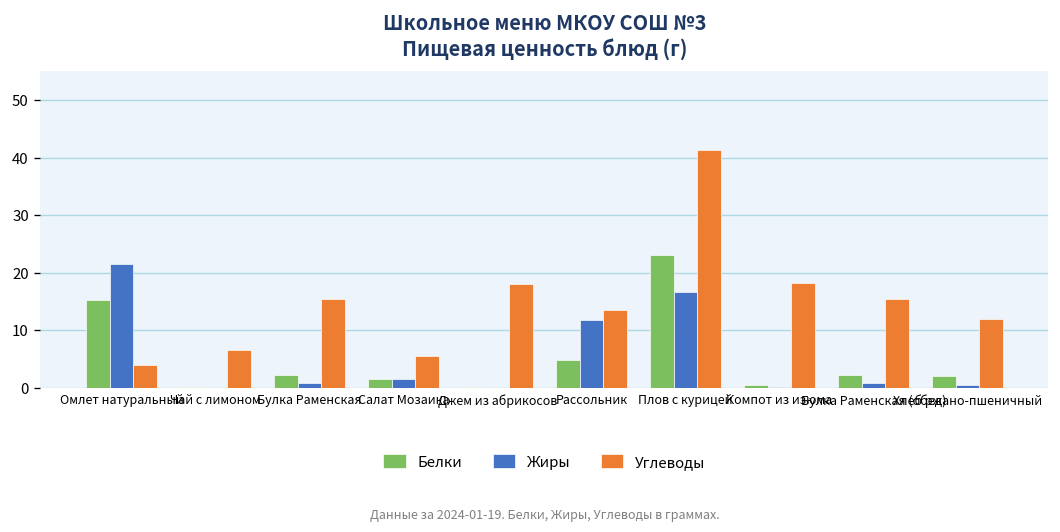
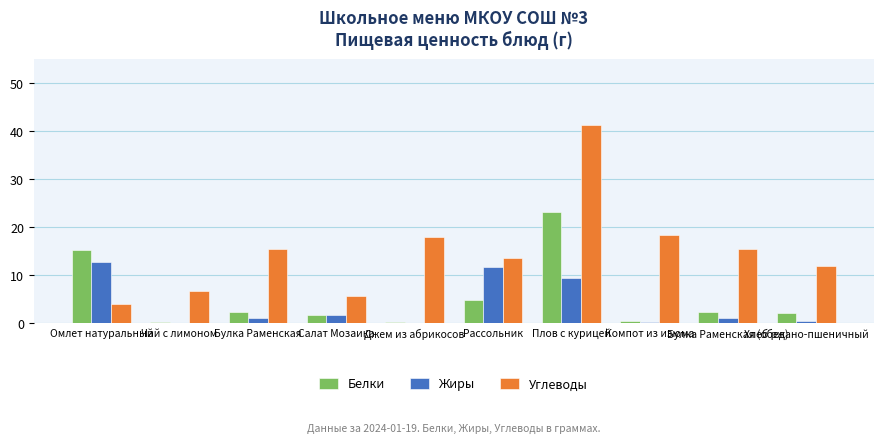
  {
    "Жиры": {
-     "Омлет натуральный": 22,
+     "Омлет натуральный": 13,
      "Булка Раменская": 1,
      "Салат Мозаика": 2,
      "Джем из абрикосов": 0,
      "Рассольник": 12,
-     "Плов с курицей": 17
+     "Плов с курицей": 9
    }
  }
